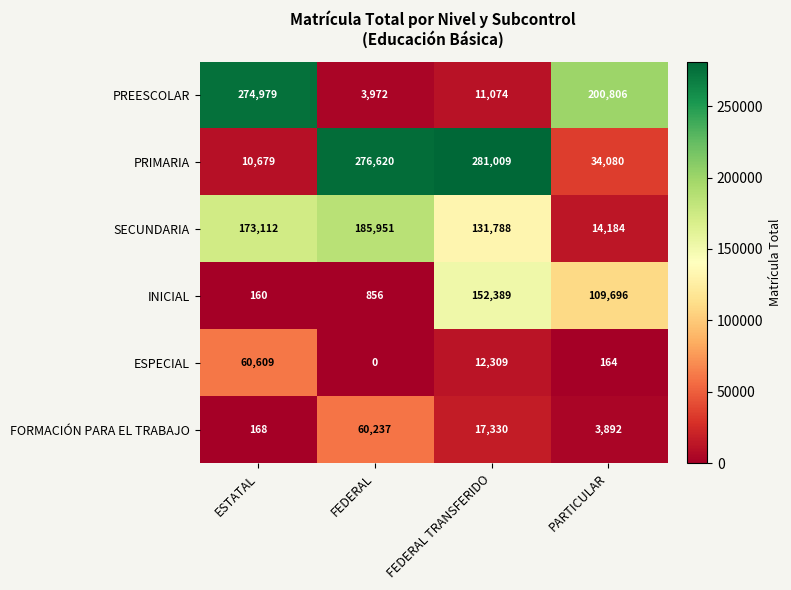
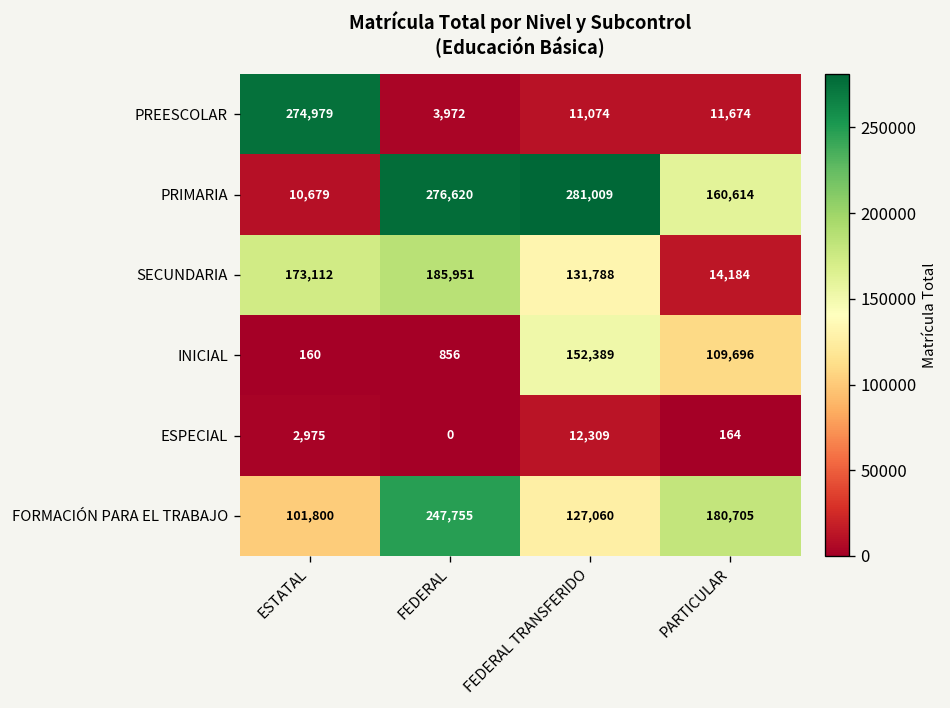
  {
    "PREESCOLAR": {
      "ESTATAL": "274,979",
      "FEDERAL": "3,972",
      "FEDERAL TRANSFERIDO": "11,074",
-     "PARTICULAR": "200,806"
+     "PARTICULAR": "11,674"
    },
    "PRIMARIA": {
      "ESTATAL": "10,679",
      "FEDERAL": "276,620",
      "FEDERAL TRANSFERIDO": "281,009",
-     "PARTICULAR": "34,080"
+     "PARTICULAR": "160,614"
    },
    "SECUNDARIA": {
      "ESTATAL": "173,112",
      "FEDERAL": "185,951",
      "FEDERAL TRANSFERIDO": "131,788",
      "PARTICULAR": "14,184"
    },
    "INICIAL": {
      "ESTATAL": "160",
      "FEDERAL": "856",
      "FEDERAL TRANSFERIDO": "152,389",
      "PARTICULAR": "109,696"
    },
    "ESPECIAL": {
-     "ESTATAL": "60,609",
+     "ESTATAL": "2,975",
      "FEDERAL": "0",
      "FEDERAL TRANSFERIDO": "12,309",
      "PARTICULAR": "164"
    },
    "FORMACIÓN PARA EL TRABAJO": {
-     "ESTATAL": "168",
-     "FEDERAL": "60,237",
-     "FEDERAL TRANSFERIDO": "17,330",
-     "PARTICULAR": "3,892"
+     "ESTATAL": "101,800",
+     "FEDERAL": "247,755",
+     "FEDERAL TRANSFERIDO": "127,060",
+     "PARTICULAR": "180,705"
    }
  }
